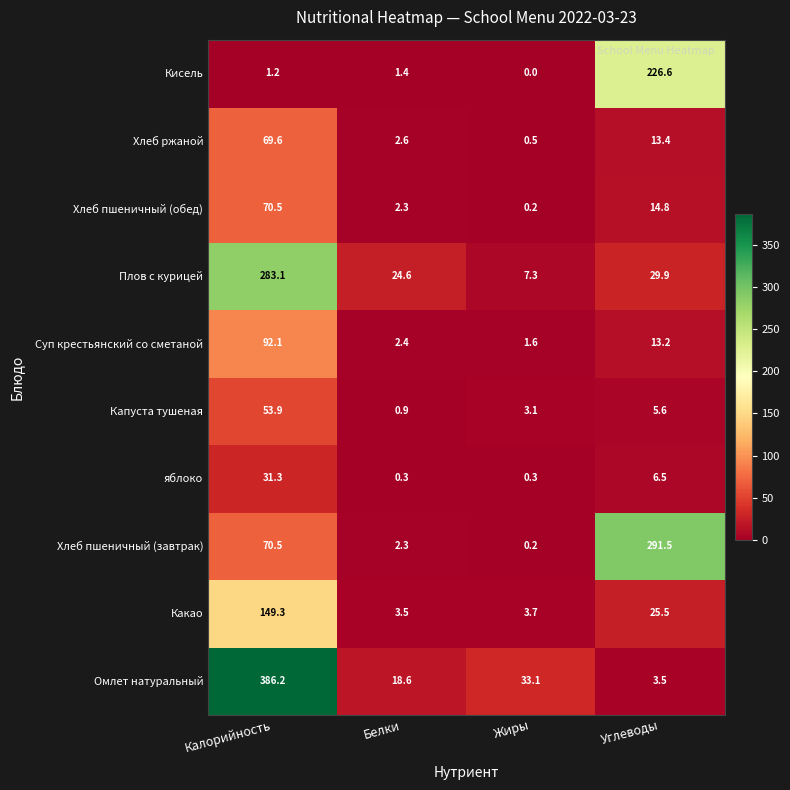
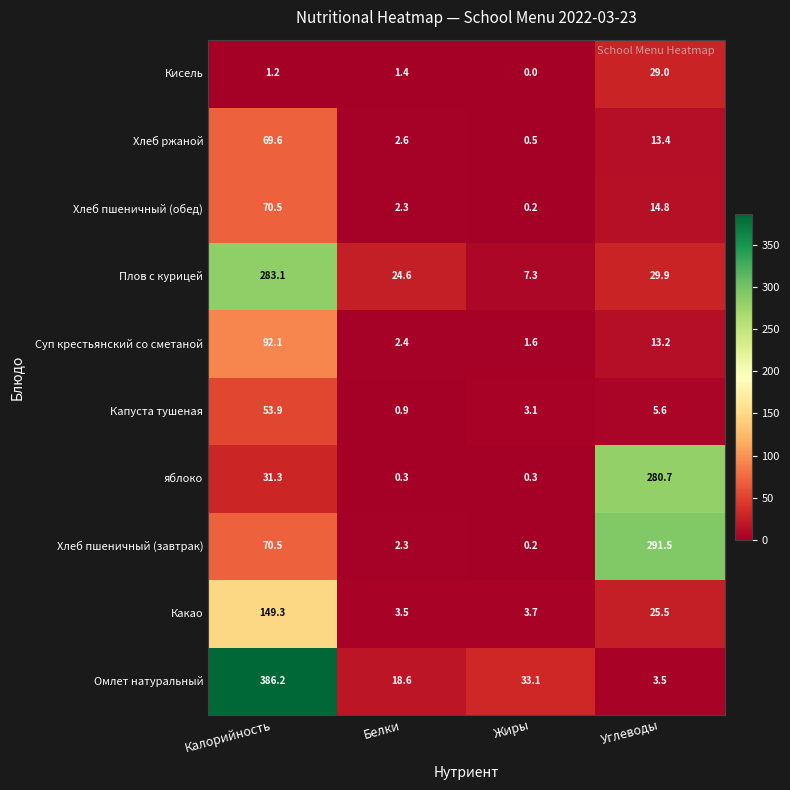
  {
    "Кисель": {
      "Калорийность": 1.2,
      "Белки": 1.4,
      "Жиры": 0.0,
-     "Углеводы": 226.6
+     "Углеводы": 29.0
    },
    "Хлеб ржаной": {
      "Калорийность": 69.6,
      "Белки": 2.6,
      "Жиры": 0.5,
      "Углеводы": 13.4
    },
    "Хлеб пшеничный (обед)": {
      "Калорийность": 70.5,
      "Белки": 2.3,
      "Жиры": 0.2,
      "Углеводы": 14.8
    },
    "Плов с курицей": {
      "Калорийность": 283.1,
      "Белки": 24.6,
      "Жиры": 7.3,
      "Углеводы": 29.9
    },
    "Суп крестьянский со сметаной": {
      "Калорийность": 92.1,
      "Белки": 2.4,
      "Жиры": 1.6,
      "Углеводы": 13.2
    },
    "Капуста тушеная": {
      "Калорийность": 53.9,
      "Белки": 0.9,
      "Жиры": 3.1,
      "Углеводы": 5.6
    },
    "яблоко": {
      "Калорийность": 31.3,
      "Белки": 0.3,
      "Жиры": 0.3,
-     "Углеводы": 6.5
+     "Углеводы": 280.7
    },
    "Хлеб пшеничный (завтрак)": {
      "Калорийность": 70.5,
      "Белки": 2.3,
      "Жиры": 0.2,
      "Углеводы": 291.5
    },
    "Какао": {
      "Калорийность": 149.3,
      "Белки": 3.5,
      "Жиры": 3.7,
      "Углеводы": 25.5
    },
    "Омлет натуральный": {
      "Калорийность": 386.2,
      "Белки": 18.6,
      "Жиры": 33.1,
      "Углеводы": 3.5
    }
  }
